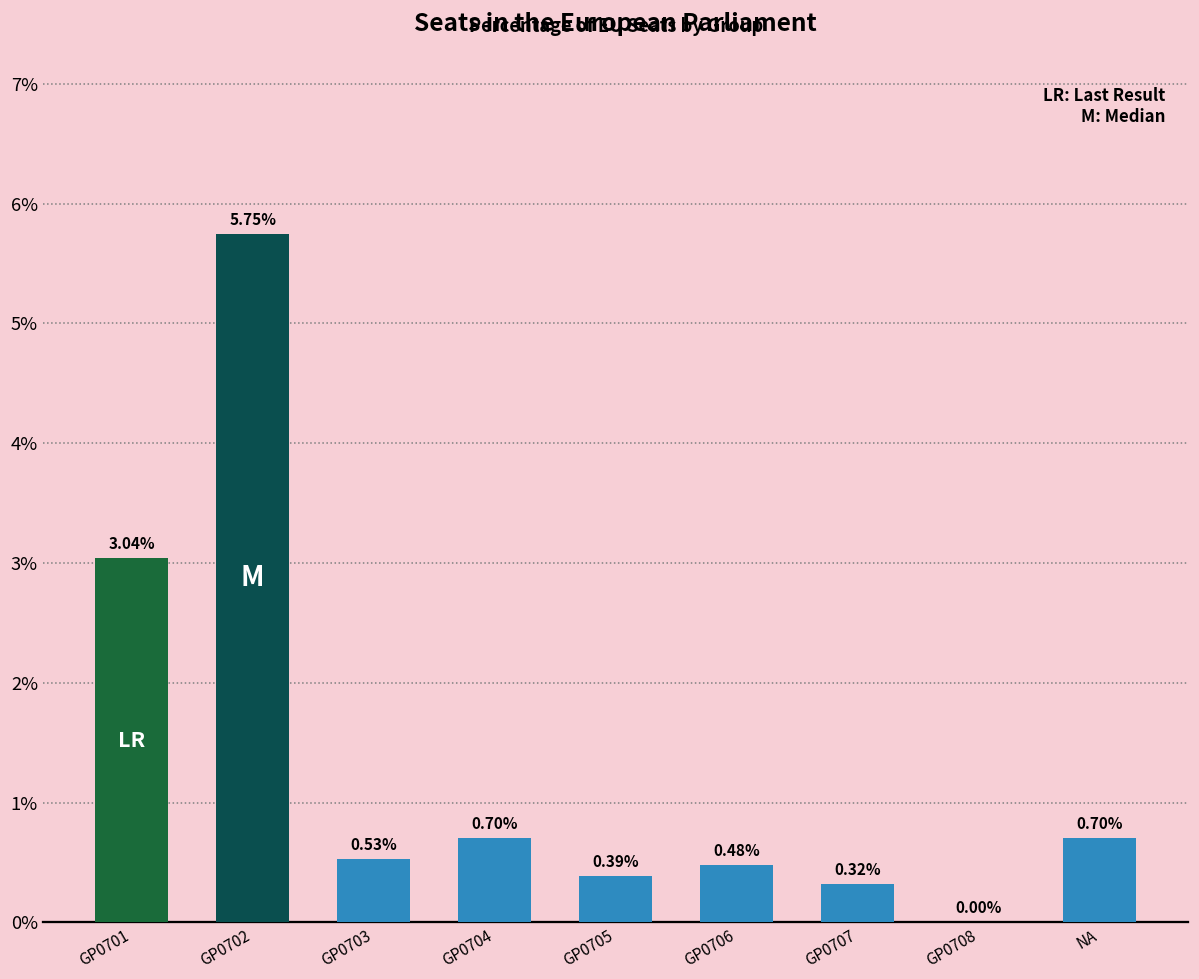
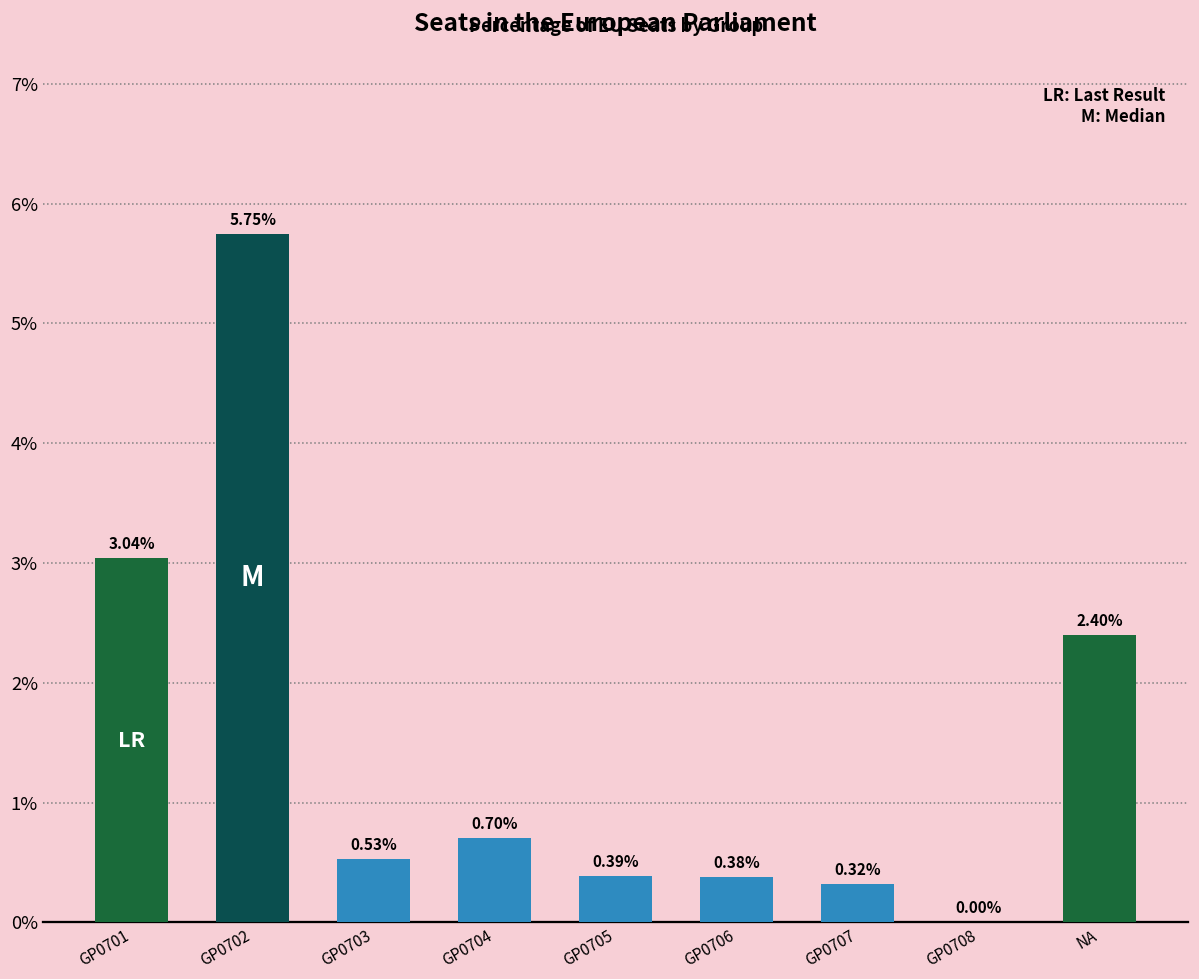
  {
    "GP0701": "3.04%",
    "GP0702": "5.75%",
    "GP0703": "0.53%",
    "GP0704": "0.70%",
    "GP0705": "0.39%",
-   "GP0706": "0.48%",
+   "GP0706": "0.38%",
    "GP0707": "0.32%",
    "GP0708": "0.00%",
-   "NA": "0.70%"
+   "NA": "2.40%"
  }
